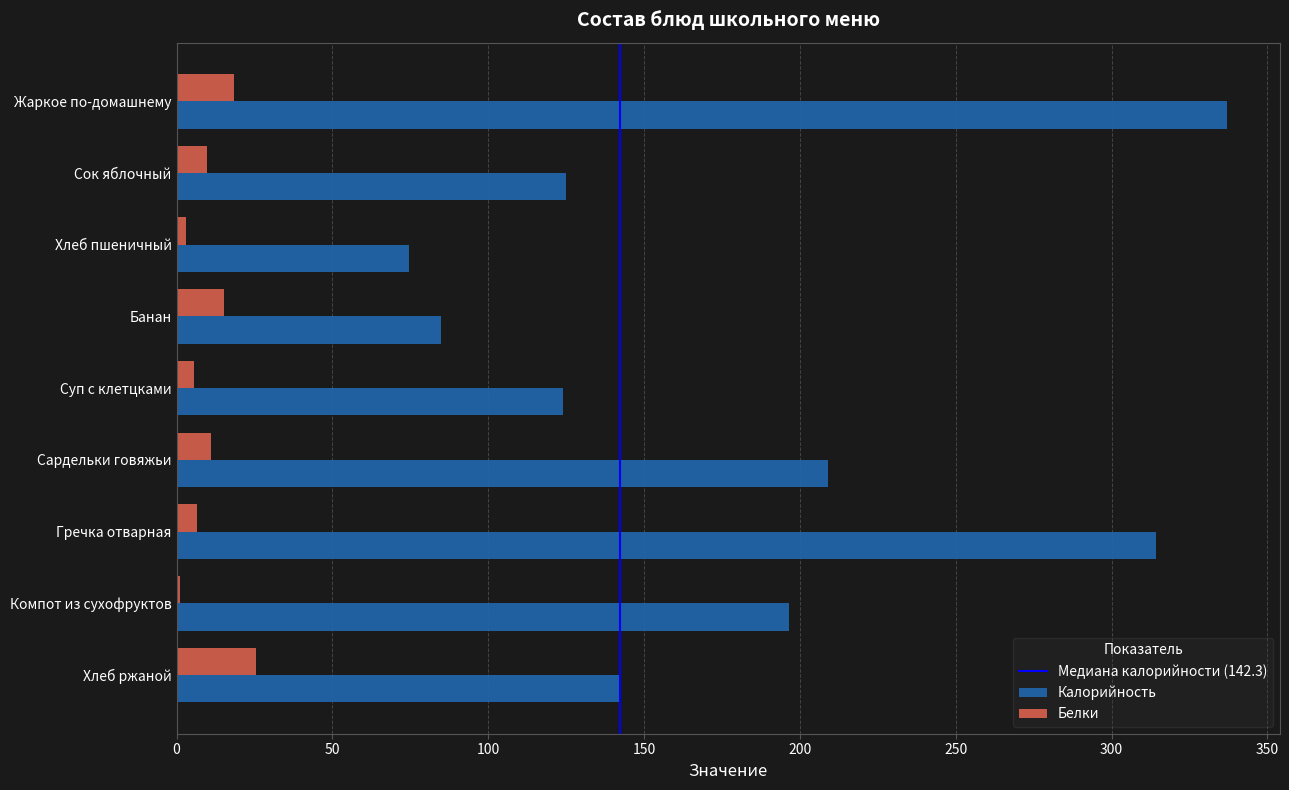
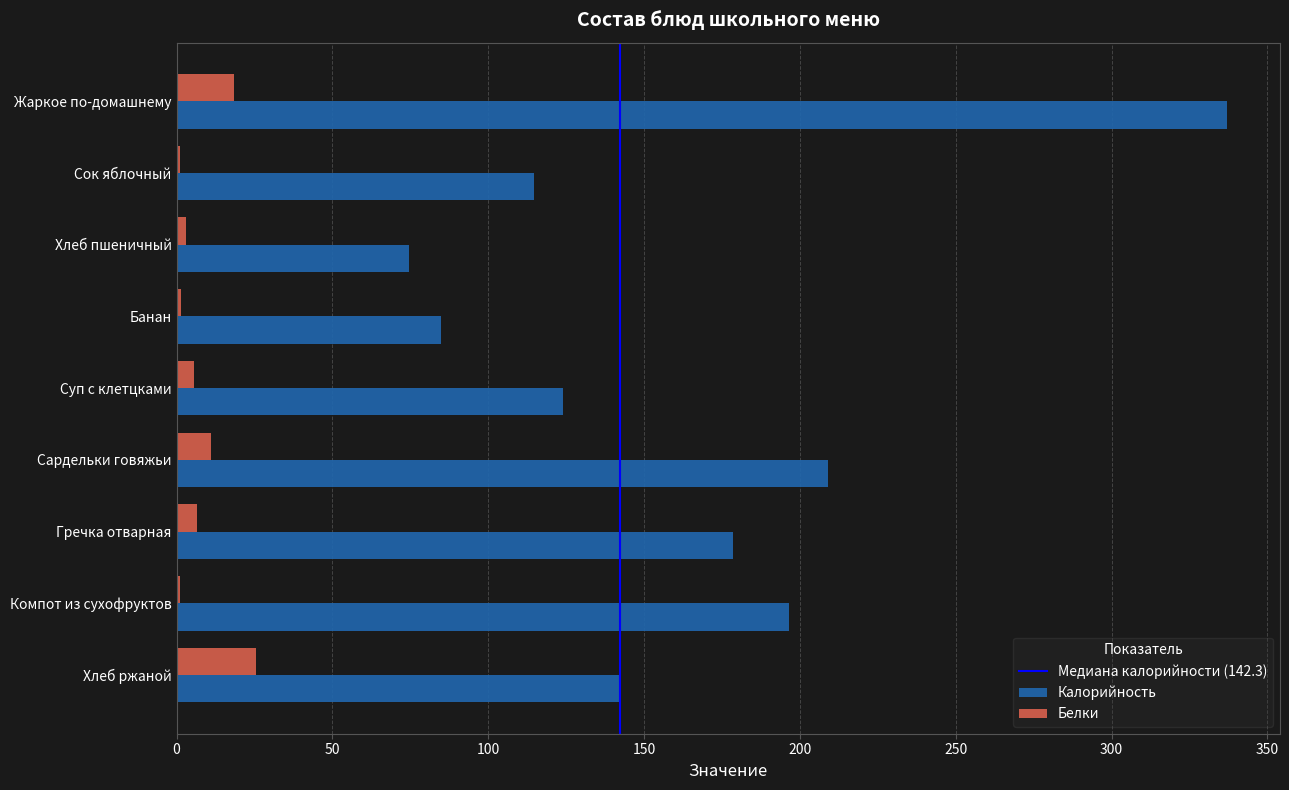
  {
    "Калорийность": {
      "Жаркое по-домашнему": 337,
-     "Сок яблочный": 125,
+     "Сок яблочный": 115,
      "Хлеб пшеничный": 75,
      "Банан": 85,
      "Суп с клетцками": 124,
      "Сардельки говяжьи": 209,
-     "Гречка отварная": 314,
+     "Гречка отварная": 179,
      "Компот из сухофруктов": 196,
      "Хлеб ржаной": 142
    },
    "Белки": {
      "Жаркое по-домашнему": 19,
-     "Сок яблочный": 10,
+     "Сок яблочный": 1,
      "Хлеб пшеничный": 3,
-     "Банан": 15,
+     "Банан": 2,
      "Суп с клетцками": 6,
      "Сардельки говяжьи": 11,
      "Гречка отварная": 6,
      "Компот из сухофруктов": 1,
      "Хлеб ржаной": 26
    }
  }
